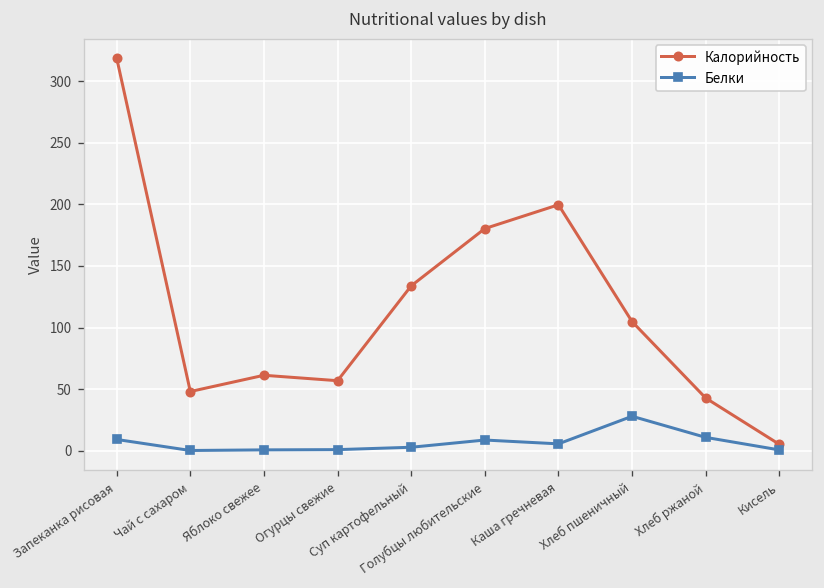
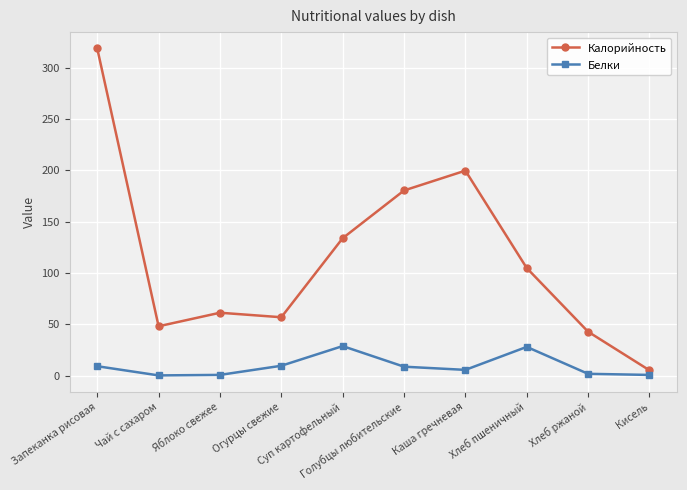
  {
    "Калорийность": {
      "Запеканка рисовая": 319,
      "Чай с сахаром": 48,
      "Яблоко свежее": 61,
      "Огурцы свежие": 57,
      "Суп картофельный": 134,
      "Голубцы любительские": 180,
      "Каша гречневая": 200,
      "Хлеб пшеничный": 105,
      "Хлеб ржаной": 43,
      "Кисель": 5
    },
    "Белки": {
      "Запеканка рисовая": 9,
      "Чай с сахаром": 0,
      "Яблоко свежее": 1,
-     "Огурцы свежие": 1,
-     "Суп картофельный": 3,
+     "Огурцы свежие": 10,
+     "Суп картофельный": 29,
      "Голубцы любительские": 9,
      "Каша гречневая": 5,
      "Хлеб пшеничный": 28,
-     "Хлеб ржаной": 11,
+     "Хлеб ржаной": 2,
      "Кисель": 1
    }
  }
